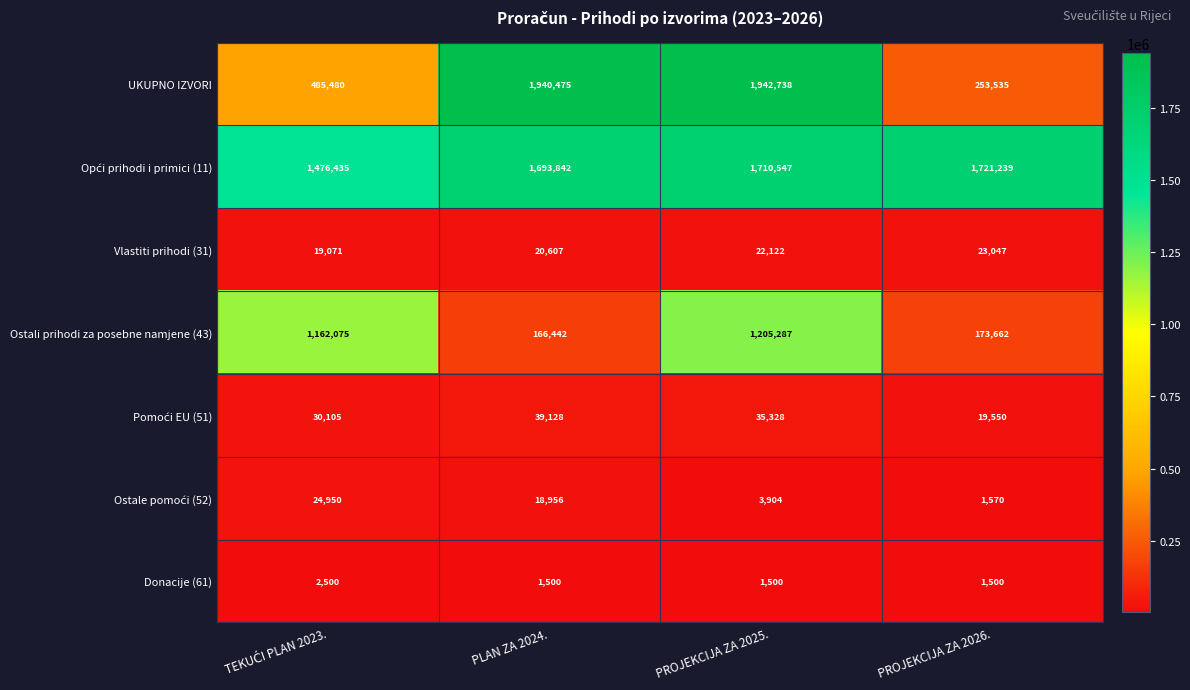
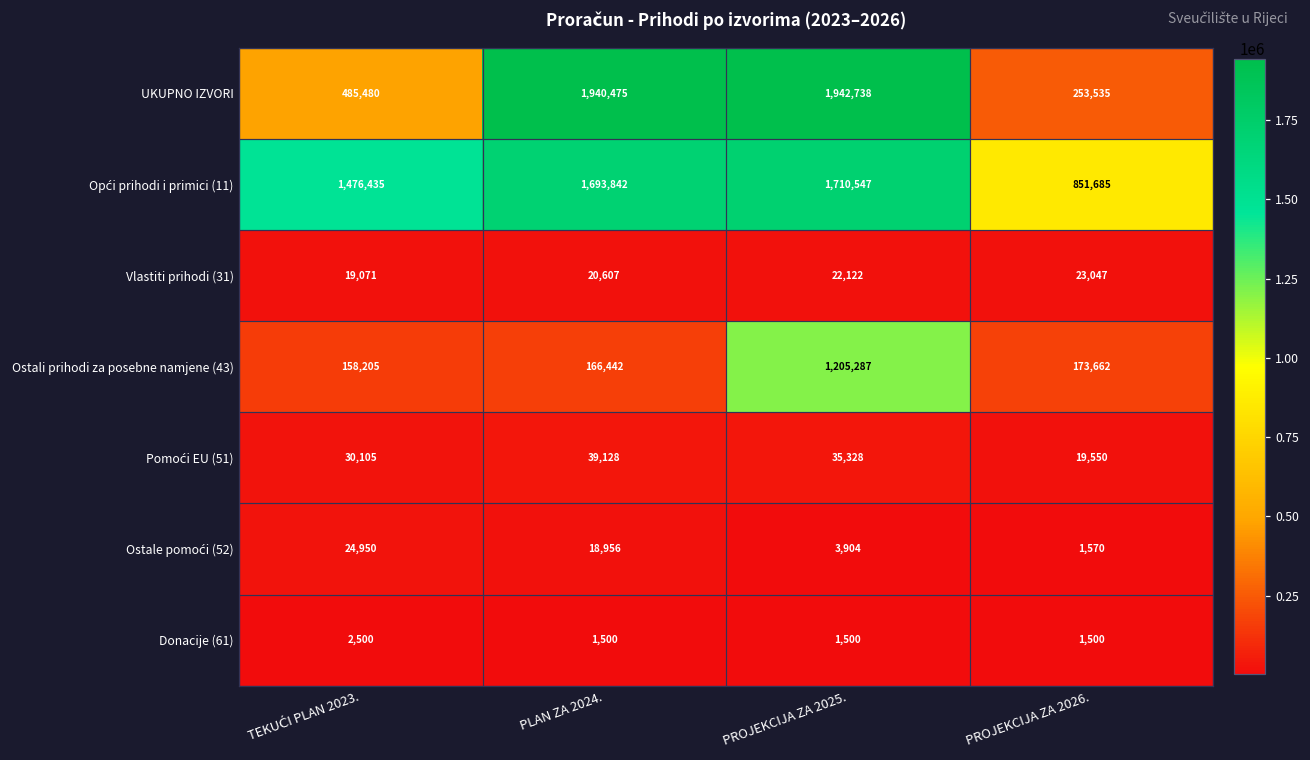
  {
    "UKUPNO IZVORI": {
      "TEKUĆI PLAN 2023.": "485,480",
      "PLAN ZA 2024.": "1,940,475",
      "PROJEKCIJA ZA 2025.": "1,942,738",
      "PROJEKCIJA ZA 2026.": "253,535"
    },
    "Opći prihodi i primici (11)": {
      "TEKUĆI PLAN 2023.": "1,476,435",
      "PLAN ZA 2024.": "1,693,842",
      "PROJEKCIJA ZA 2025.": "1,710,547",
-     "PROJEKCIJA ZA 2026.": "1,721,239"
+     "PROJEKCIJA ZA 2026.": "851,685"
    },
    "Vlastiti prihodi (31)": {
      "TEKUĆI PLAN 2023.": "19,071",
      "PLAN ZA 2024.": "20,607",
      "PROJEKCIJA ZA 2025.": "22,122",
      "PROJEKCIJA ZA 2026.": "23,047"
    },
    "Ostali prihodi za posebne namjene (43)": {
-     "TEKUĆI PLAN 2023.": "1,162,075",
+     "TEKUĆI PLAN 2023.": "158,205",
      "PLAN ZA 2024.": "166,442",
      "PROJEKCIJA ZA 2025.": "1,205,287",
      "PROJEKCIJA ZA 2026.": "173,662"
    },
    "Pomoći EU (51)": {
      "TEKUĆI PLAN 2023.": "30,105",
      "PLAN ZA 2024.": "39,128",
      "PROJEKCIJA ZA 2025.": "35,328",
      "PROJEKCIJA ZA 2026.": "19,550"
    },
    "Ostale pomoći (52)": {
      "TEKUĆI PLAN 2023.": "24,950",
      "PLAN ZA 2024.": "18,956",
      "PROJEKCIJA ZA 2025.": "3,904",
      "PROJEKCIJA ZA 2026.": "1,570"
    },
    "Donacije (61)": {
      "TEKUĆI PLAN 2023.": "2,500",
      "PLAN ZA 2024.": "1,500",
      "PROJEKCIJA ZA 2025.": "1,500",
      "PROJEKCIJA ZA 2026.": "1,500"
    }
  }
